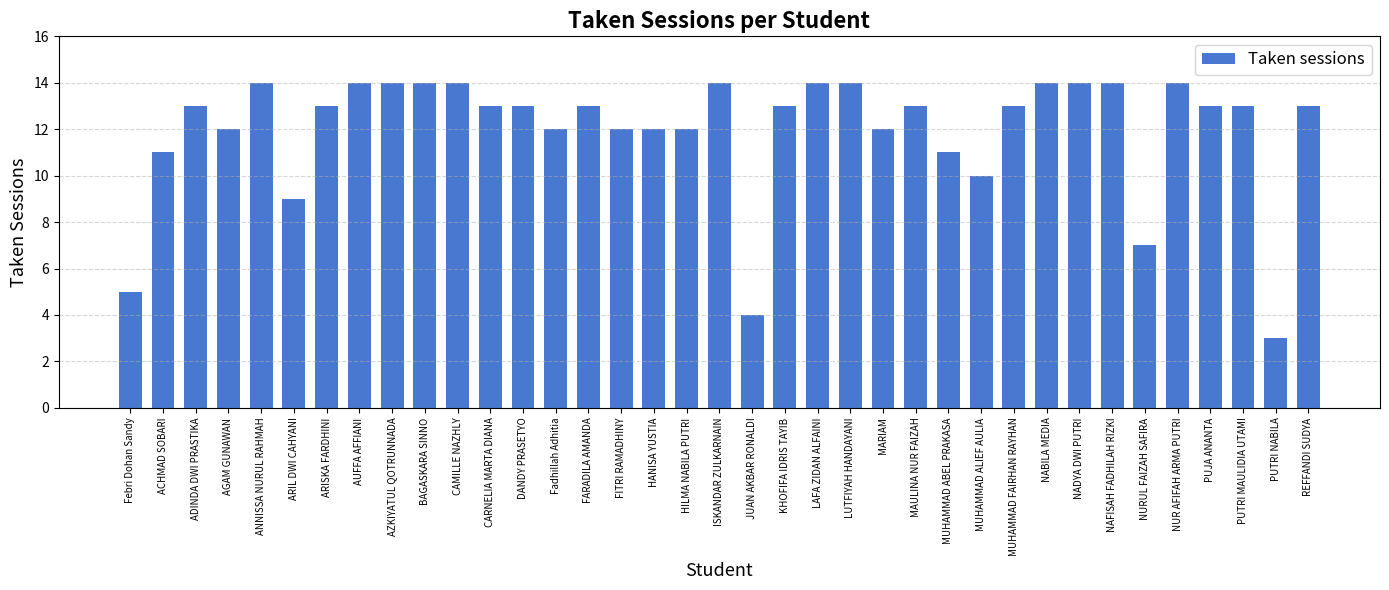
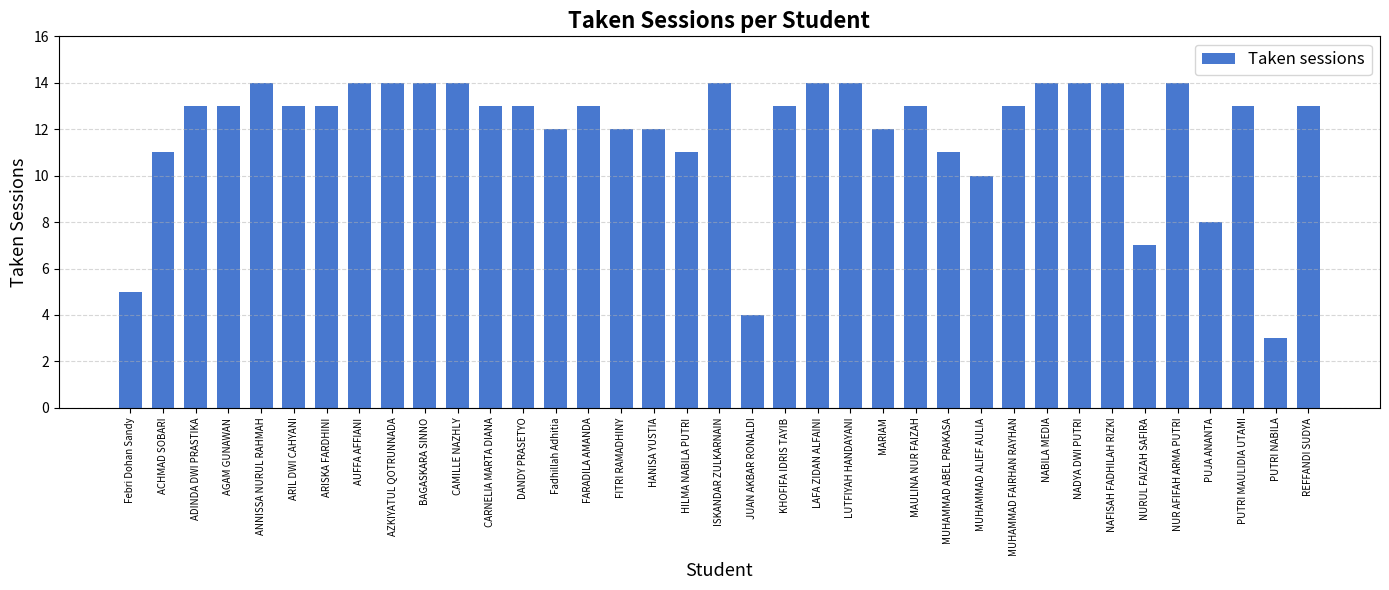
  {
    "Febri Dohan Sandy": 5,
    "ACHMAD SOBARI": 11,
    "ADINDA DWI PRASTIKA": 13,
-   "AGAM GUNAWAN": 12,
+   "AGAM GUNAWAN": 13,
    "ANNISSA NURUL RAHMAH": 14,
-   "ARIL DWI CAHYANI": 9,
+   "ARIL DWI CAHYANI": 13,
    "ARISKA FARDHINI": 13,
    "AUFFA AFFIANI": 14,
    "AZKIYATUL QOTRUNNADA": 14,
    "BAGASKARA SINNO": 14,
    "CAMILLE NAZHLY": 14,
    "CARNELIA MARTA DIANA": 13,
    "DANDY PRASETYO": 13,
    "Fadhillah Adhitia": 12,
    "FARADILA AMANDA": 13,
    "FITRI RAMADHINY": 12,
    "HANISA YUSTIA": 12,
-   "HILMA NABILA PUTRI": 12,
+   "HILMA NABILA PUTRI": 11,
    "ISKANDAR ZULKARNAIN": 14,
    "JUAN AKBAR RONALDI": 4,
    "KHOFIFA IDRIS TAYIB": 13,
    "LAFA ZIDAN ALFAINI": 14,
    "LUTFIYAH HANDAYANI": 14,
    "MARIAM": 12,
    "MAULINA NUR FAIZAH": 13,
    "MUHAMMAD ABEL PRAKASA": 11,
    "MUHAMMAD ALIEF AULIA": 10,
    "MUHAMMAD FAIRHAN RAYHAN": 13,
    "NABILA MEDIA": 14,
    "NADYA DWI PUTRI": 14,
    "NAFISAH FADHILAH RIZKI": 14,
    "NURUL FAIZAH SAFIRA": 7,
    "NUR AFIFAH ARMA PUTRI": 14,
-   "PUJA ANANTA": 13,
+   "PUJA ANANTA": 8,
    "PUTRI MAULIDIA UTAMI": 13,
    "PUTRI NABILA": 3,
    "REFFANDI SUDYA": 13
  }
